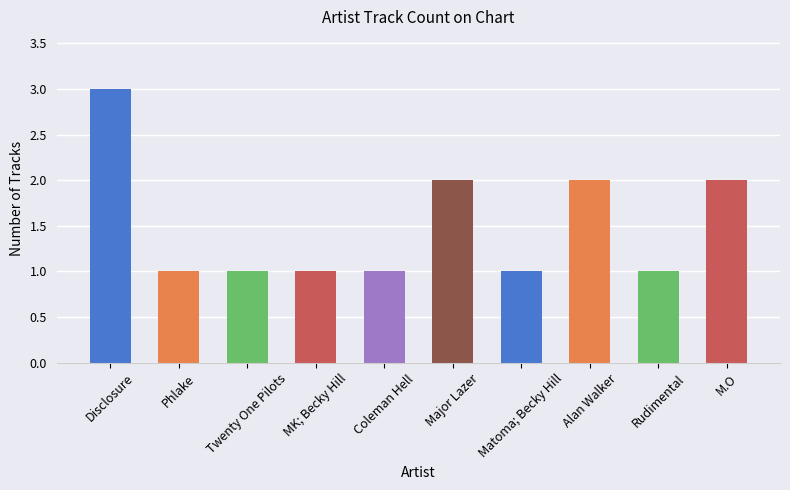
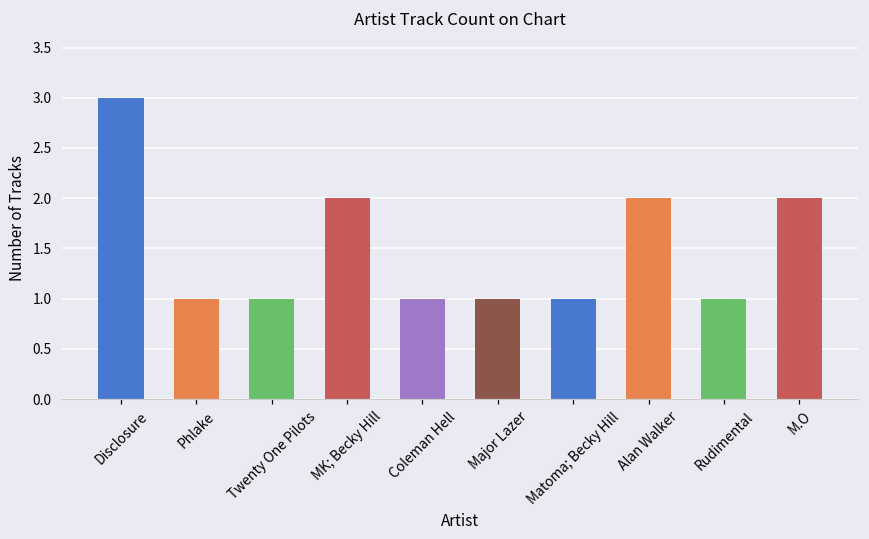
  {
    "Disclosure": 3,
    "Phlake": 1,
    "Twenty One Pilots": 1,
-   "MK; Becky Hill": 1,
+   "MK; Becky Hill": 2,
    "Coleman Hell": 1,
-   "Major Lazer": 2,
+   "Major Lazer": 1,
    "Matoma; Becky Hill": 1,
    "Alan Walker": 2,
    "Rudimental": 1,
    "M.O": 2
  }
